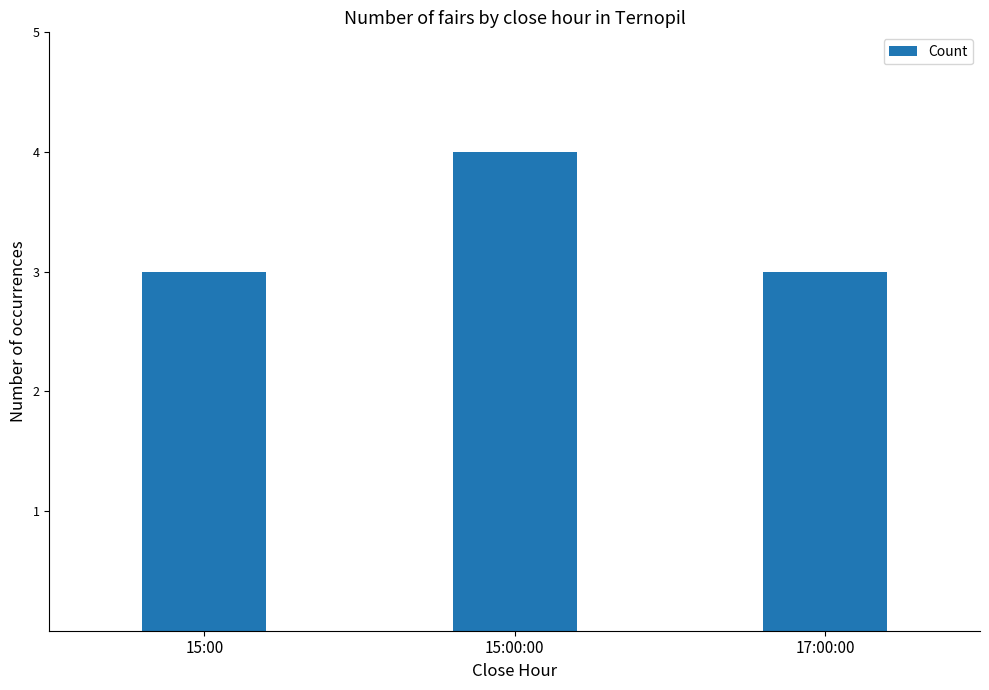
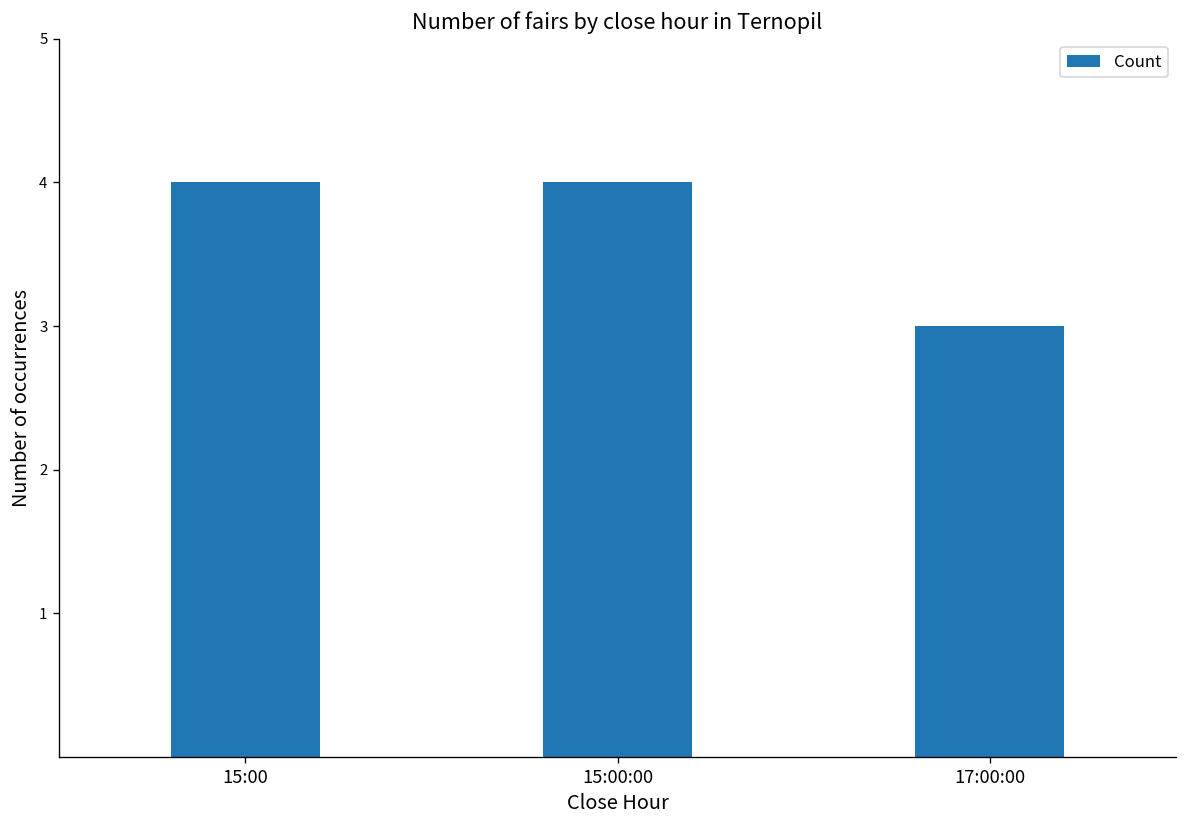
  {
-   "15:00": 3,
+   "15:00": 4,
    "15:00:00": 4,
    "17:00:00": 3
  }
